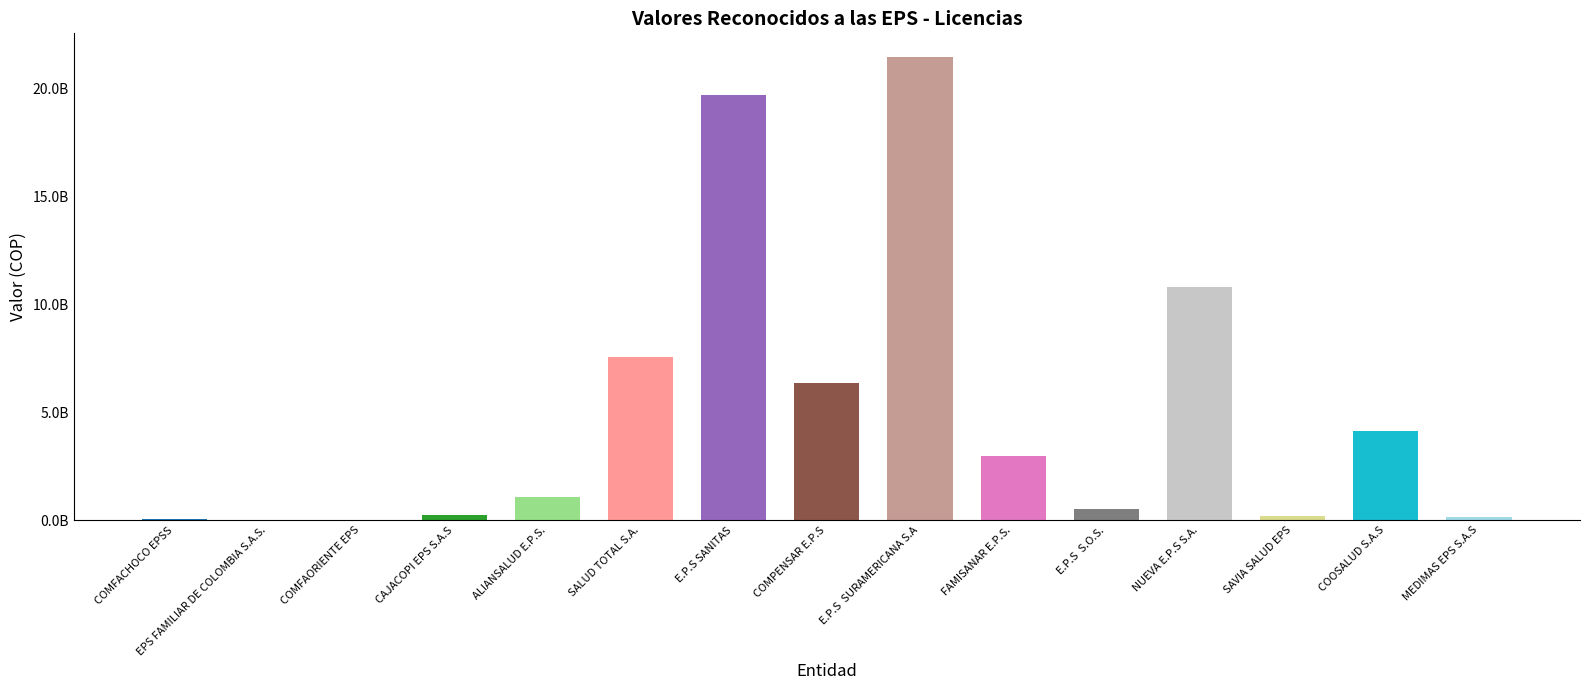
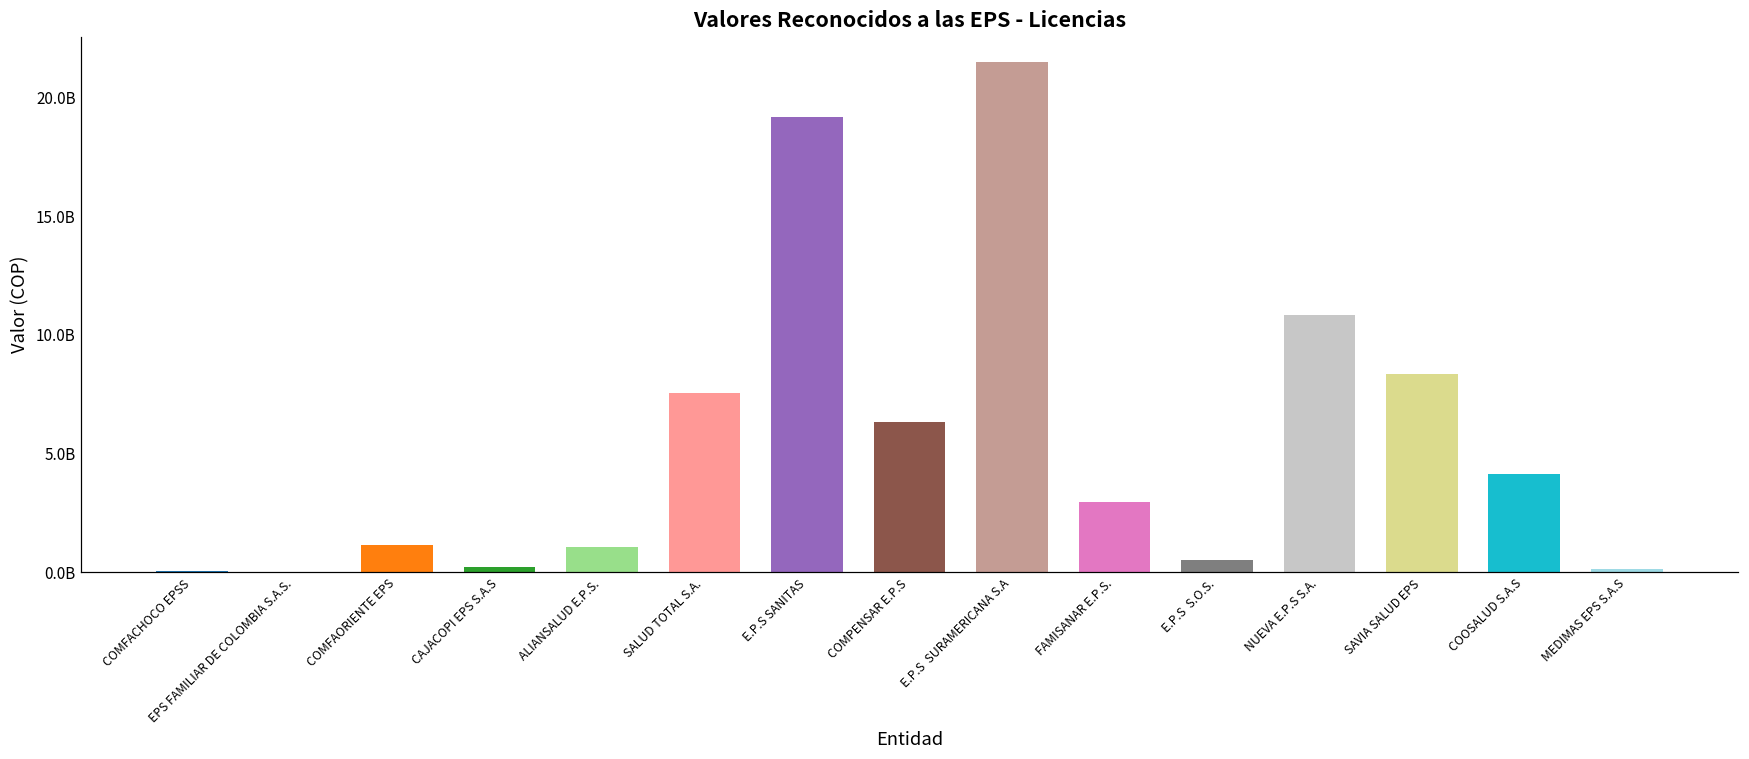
  {
-   "COMFAORIENTE EPS": 0,
+   "COMFAORIENTE EPS": 1200000000,
    "CAJACOPI EPS S.A.S": 200000000,
    "ALIANSALUD E.P.S.": 1100000000,
    "SALUD TOTAL S.A.": 7600000000,
-   "E.P.S SANITAS": 19700000000,
+   "E.P.S SANITAS": 19200000000,
    "COMPENSAR E.P.S": 6300000000,
    "E.P.S SURAMERICANA S.A": 21500000000,
    "FAMISANAR E.P.S.": 3000000000,
    "E.P.S S.O.S.": 500000000,
    "NUEVA E.P.S S.A.": 10800000000,
-   "SAVIA SALUD EPS": 200000000,
+   "SAVIA SALUD EPS": 8400000000,
    "COOSALUD S.A.S": 4100000000,
    "MEDIMAS EPS S.A.S": 100000000
  }
